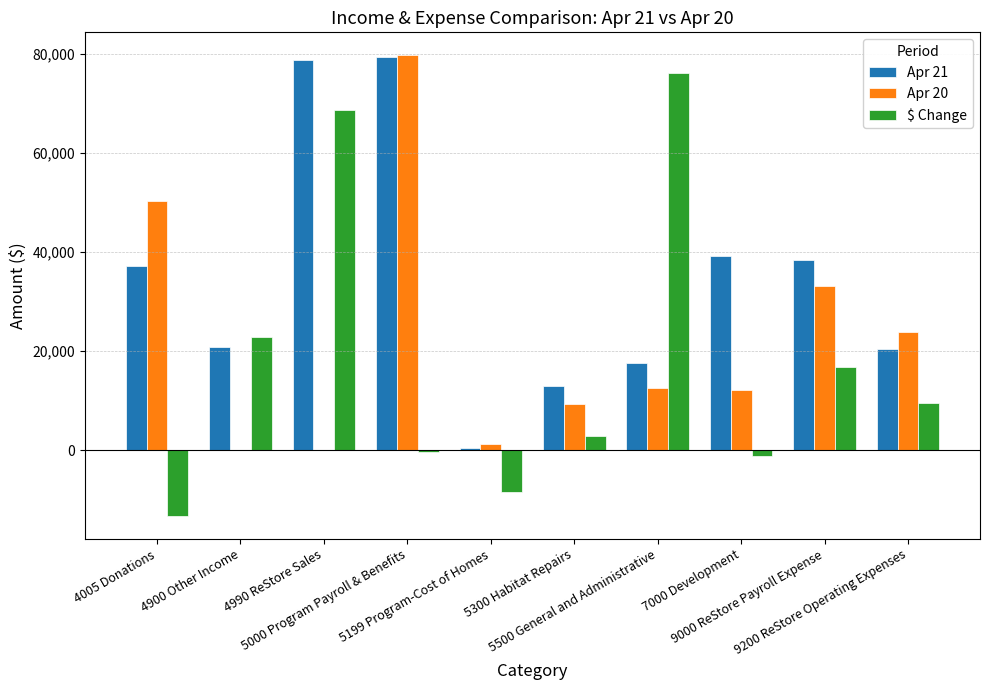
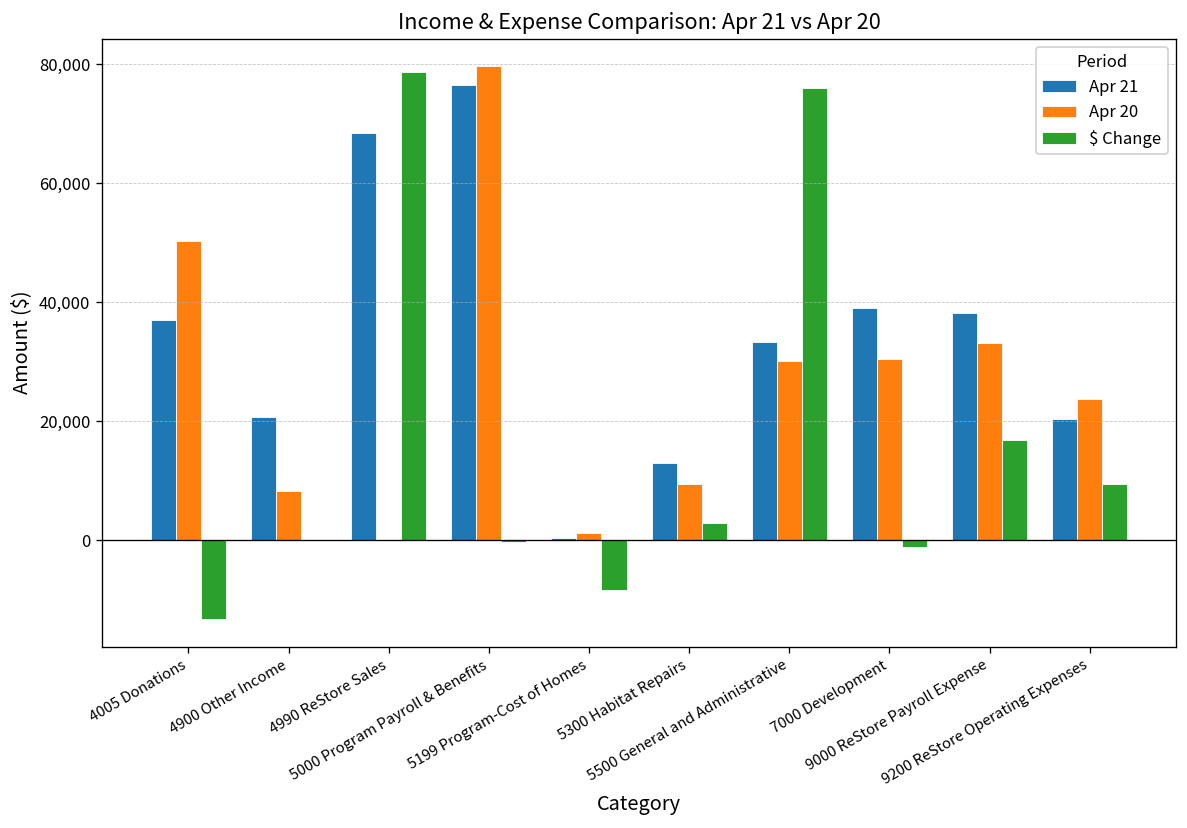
  {
    "Apr 21": {
      "4005 Donations": "37,000",
      "4900 Other Income": "21,000",
-     "4990 ReStore Sales": "79,000",
-     "5000 Program Payroll & Benefits": "79,000",
+     "4990 ReStore Sales": "68,000",
+     "5000 Program Payroll & Benefits": "76,000",
      "5300 Habitat Repairs": "13,000",
-     "5500 General and Administrative": "18,000",
+     "5500 General and Administrative": "33,000",
      "7000 Development": "39,000",
      "9000 ReStore Payroll Expense": "38,000",
      "9200 ReStore Operating Expenses": "20,000"
    },
    "Apr 20": {
      "4005 Donations": "50,000",
-     "4900 Other Income": "0",
+     "4900 Other Income": "8,000",
      "4990 ReStore Sales": "0",
      "5000 Program Payroll & Benefits": "80,000",
      "5199 Program-Cost of Homes": "1,000",
      "5300 Habitat Repairs": "9,000",
-     "5500 General and Administrative": "13,000",
-     "7000 Development": "12,000",
+     "5500 General and Administrative": "30,000",
+     "7000 Development": "31,000",
      "9000 ReStore Payroll Expense": "33,000",
      "9200 ReStore Operating Expenses": "24,000"
    },
    "$ Change": {
      "4005 Donations": "-13,000",
-     "4900 Other Income": "23,000",
-     "4990 ReStore Sales": "69,000",
+     "4900 Other Income": "0",
+     "4990 ReStore Sales": "79,000",
      "5199 Program-Cost of Homes": "-8,000",
      "5300 Habitat Repairs": "3,000",
      "5500 General and Administrative": "76,000",
      "7000 Development": "-1,000",
      "9000 ReStore Payroll Expense": "17,000",
      "9200 ReStore Operating Expenses": "9,000"
    }
  }
